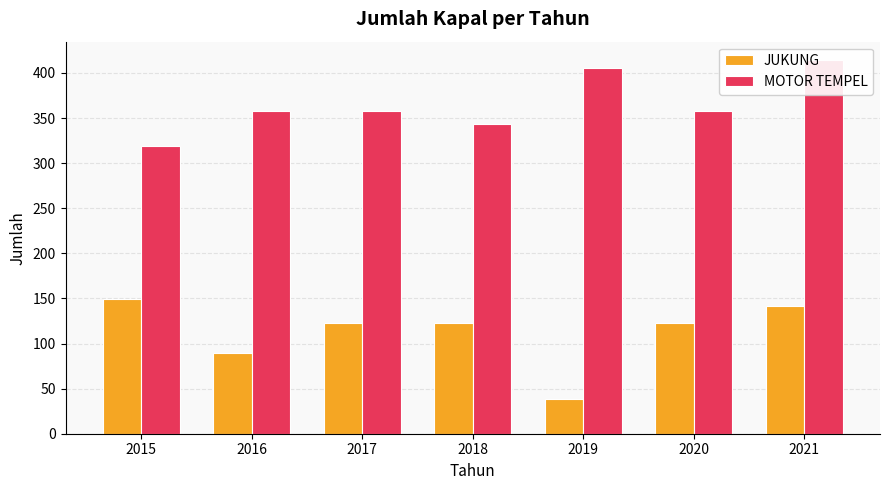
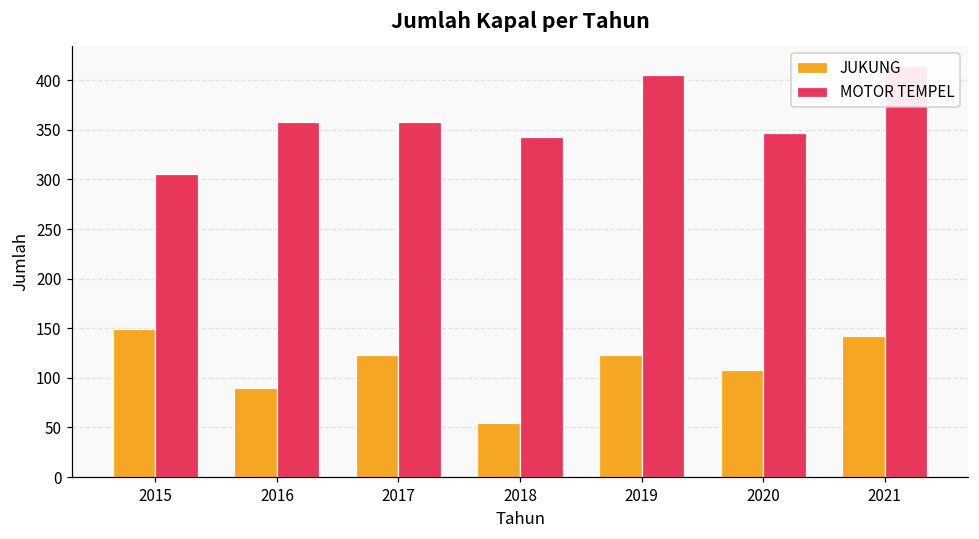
  {
    "JUKUNG": {
      "2015": 150,
      "2016": 90,
      "2017": 120,
-     "2018": 120,
-     "2019": 40,
-     "2020": 120,
+     "2018": 60,
+     "2019": 120,
+     "2020": 110,
      "2021": 140
    },
    "MOTOR TEMPEL": {
-     "2015": 320,
+     "2015": 310,
      "2016": 360,
      "2017": 360,
      "2018": 340,
      "2019": 410,
-     "2020": 360
+     "2020": 350
    }
  }
